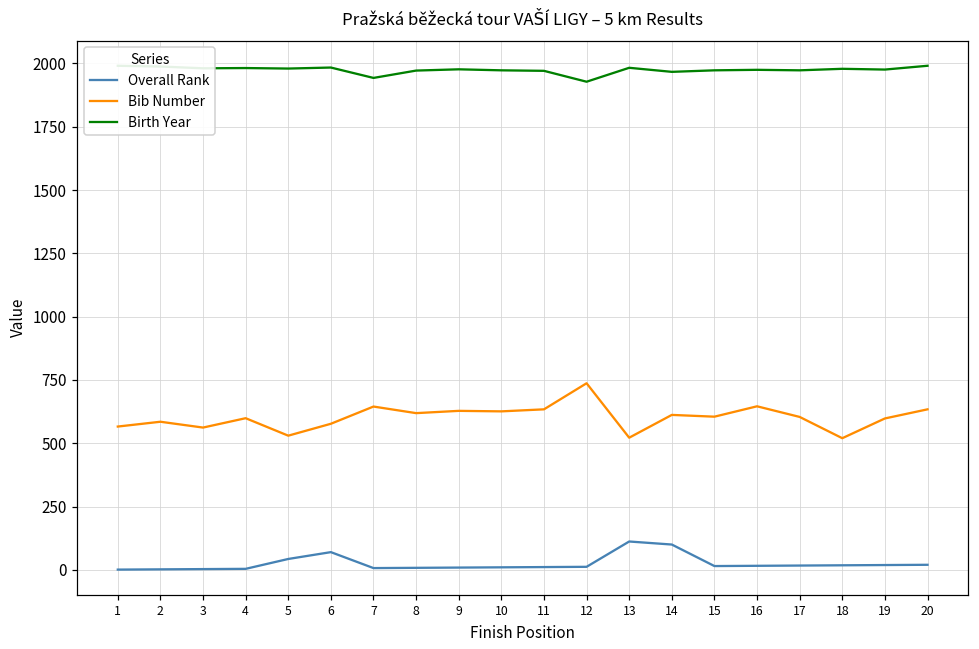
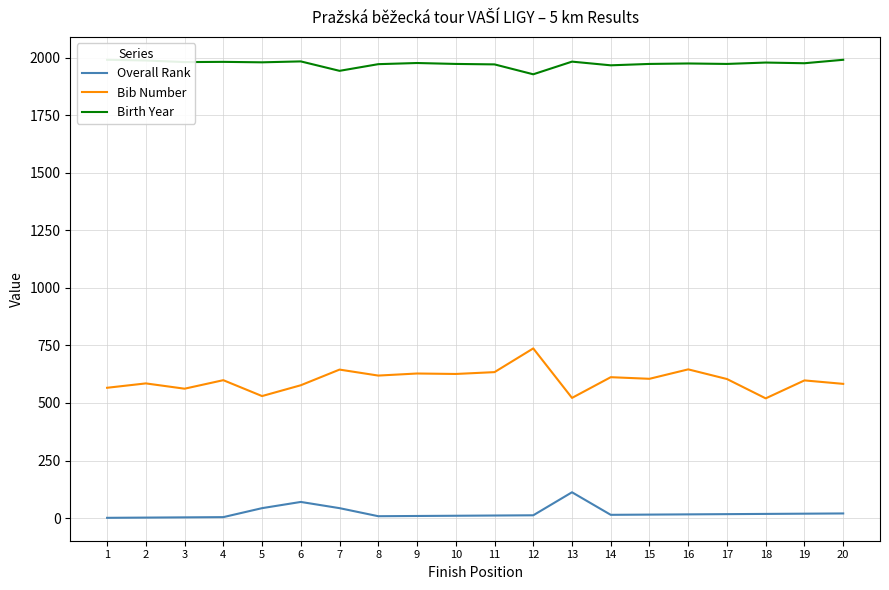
  {
    "Overall Rank": {
      "1": 0,
      "2": 0,
      "3": 0,
      "4": 0,
      "5": 40,
      "6": 70,
-     "7": 10,
+     "7": 40,
      "8": 10,
      "9": 10,
      "10": 10,
      "11": 10,
      "12": 10,
      "13": 110,
-     "14": 100,
+     "14": 10,
      "15": 20,
      "16": 20,
      "17": 20,
      "18": 20,
      "19": 20,
      "20": 20
    },
    "Bib Number": {
      "1": 570,
      "2": 590,
      "3": 560,
      "4": 600,
      "5": 530,
      "6": 580,
      "7": 650,
      "8": 620,
      "9": 630,
      "10": 630,
      "11": 630,
      "12": 740,
      "13": 520,
      "14": 610,
      "15": 610,
      "16": 650,
      "17": 600,
      "18": 520,
      "19": 600,
-     "20": 630
+     "20": 580
    },
    "Birth Year": {
      "4": 1980,
      "5": 1980,
      "6": 1980,
      "7": 1940,
      "8": 1970,
      "9": 1980,
      "10": 1970,
      "11": 1970,
      "12": 1930,
      "13": 1980,
      "14": 1970,
      "15": 1970,
      "16": 1980,
      "17": 1970,
      "18": 1980,
      "19": 1980,
      "20": 1990
    }
  }
